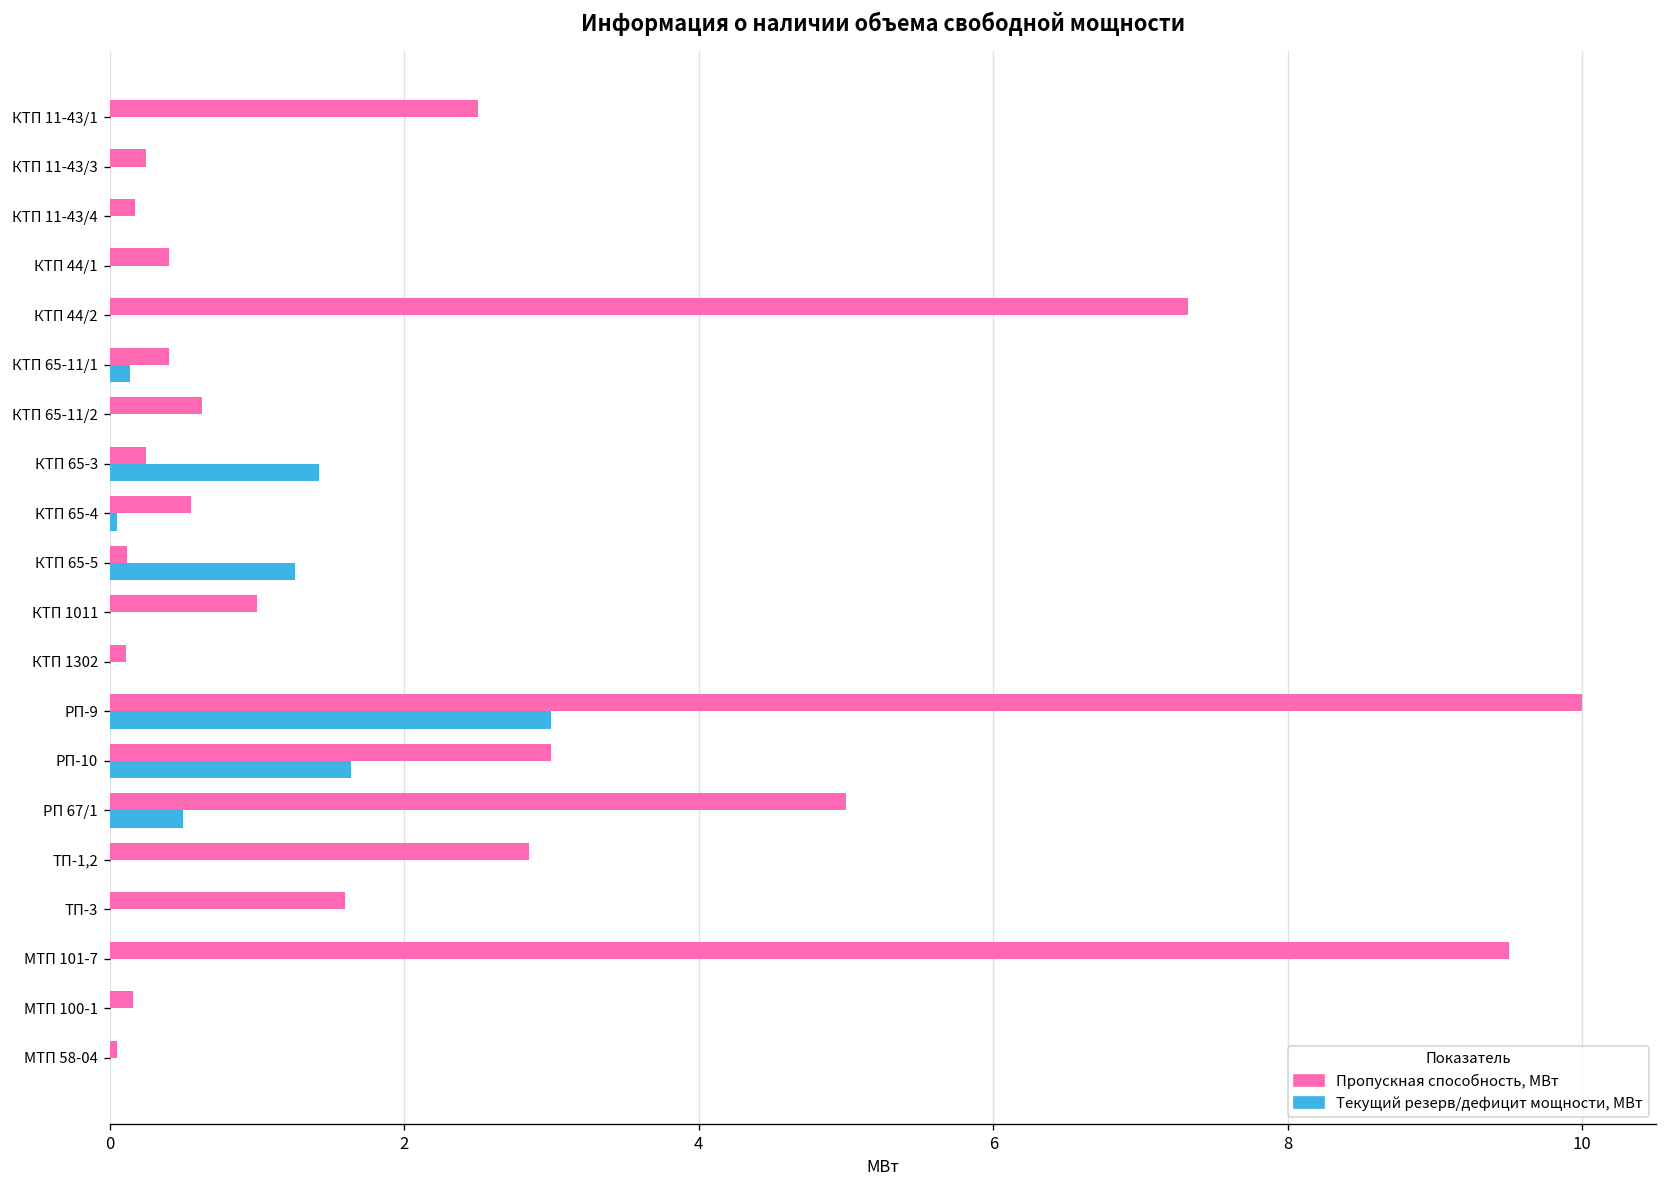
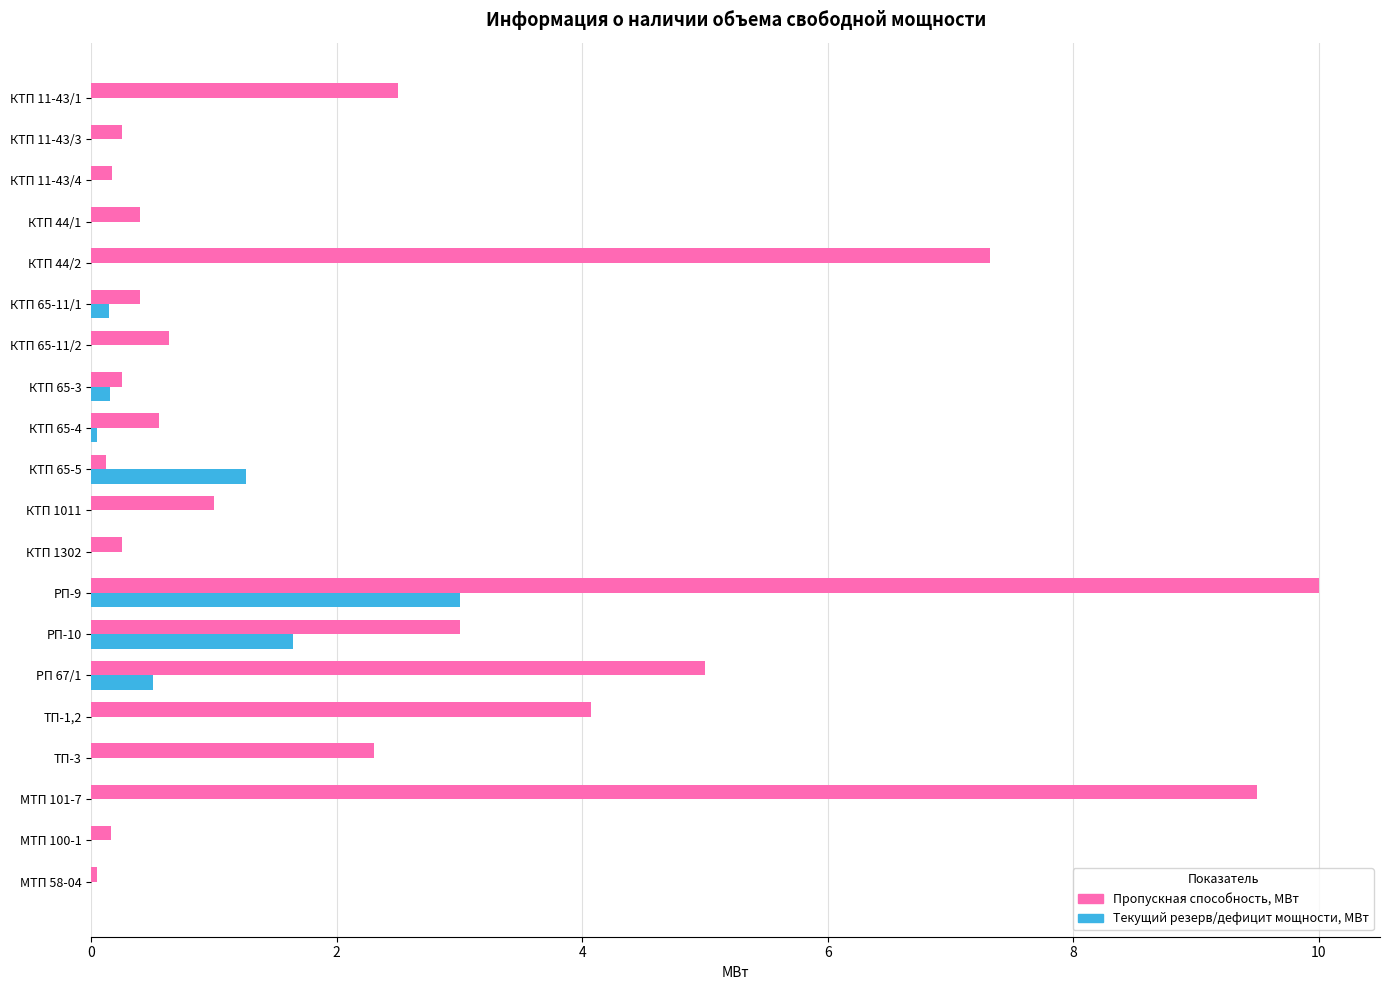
  {
    "Пропускная способность, МВт": {
      "КТП 11-43/1": 2.50,
      "КТП 11-43/3": 0.25,
      "КТП 11-43/4": 0.17,
      "КТП 44/1": 0.40,
      "КТП 44/2": 7.32,
      "КТП 65-11/1": 0.40,
      "КТП 65-11/2": 0.63,
      "КТП 65-3": 0.25,
      "КТП 65-4": 0.55,
      "КТП 65-5": 0.12,
      "КТП 1011": 1.00,
-     "КТП 1302": 0.11,
+     "КТП 1302": 0.25,
      "РП-9": 10.00,
      "РП-10": 3.00,
      "РП 67/1": 5.00,
-     "ТП-1,2": 2.85,
-     "ТП-3": 1.6,
+     "ТП-1,2": 4.07,
+     "ТП-3": 2.3,
      "МТП 101-7": 9.50,
      "МТП 100-1": 0.16,
      "МТП 58-04": 0.05
    },
    "Текущий резерв/дефицит мощности, МВт": {
      "КТП 11-43/1": 0.00,
      "КТП 11-43/3": 0.00,
      "КТП 11-43/4": 0.00,
      "КТП 44/1": 0.00,
      "КТП 44/2": 0.00,
      "КТП 65-11/1": 0.14,
      "КТП 65-11/2": 0.00,
-     "КТП 65-3": 1.42,
+     "КТП 65-3": 0.15,
      "КТП 65-4": 0.05,
      "КТП 65-5": 1.26,
      "КТП 1011": 0.00,
      "КТП 1302": 0.00,
      "РП-9": 3.00,
      "РП-10": 1.64,
      "РП 67/1": 0.50,
      "ТП-1,2": 0.00,
      "ТП-3": 0.00,
      "МТП 101-7": 0.00,
      "МТП 100-1": 0.00,
      "МТП 58-04": 0.00
    }
  }
